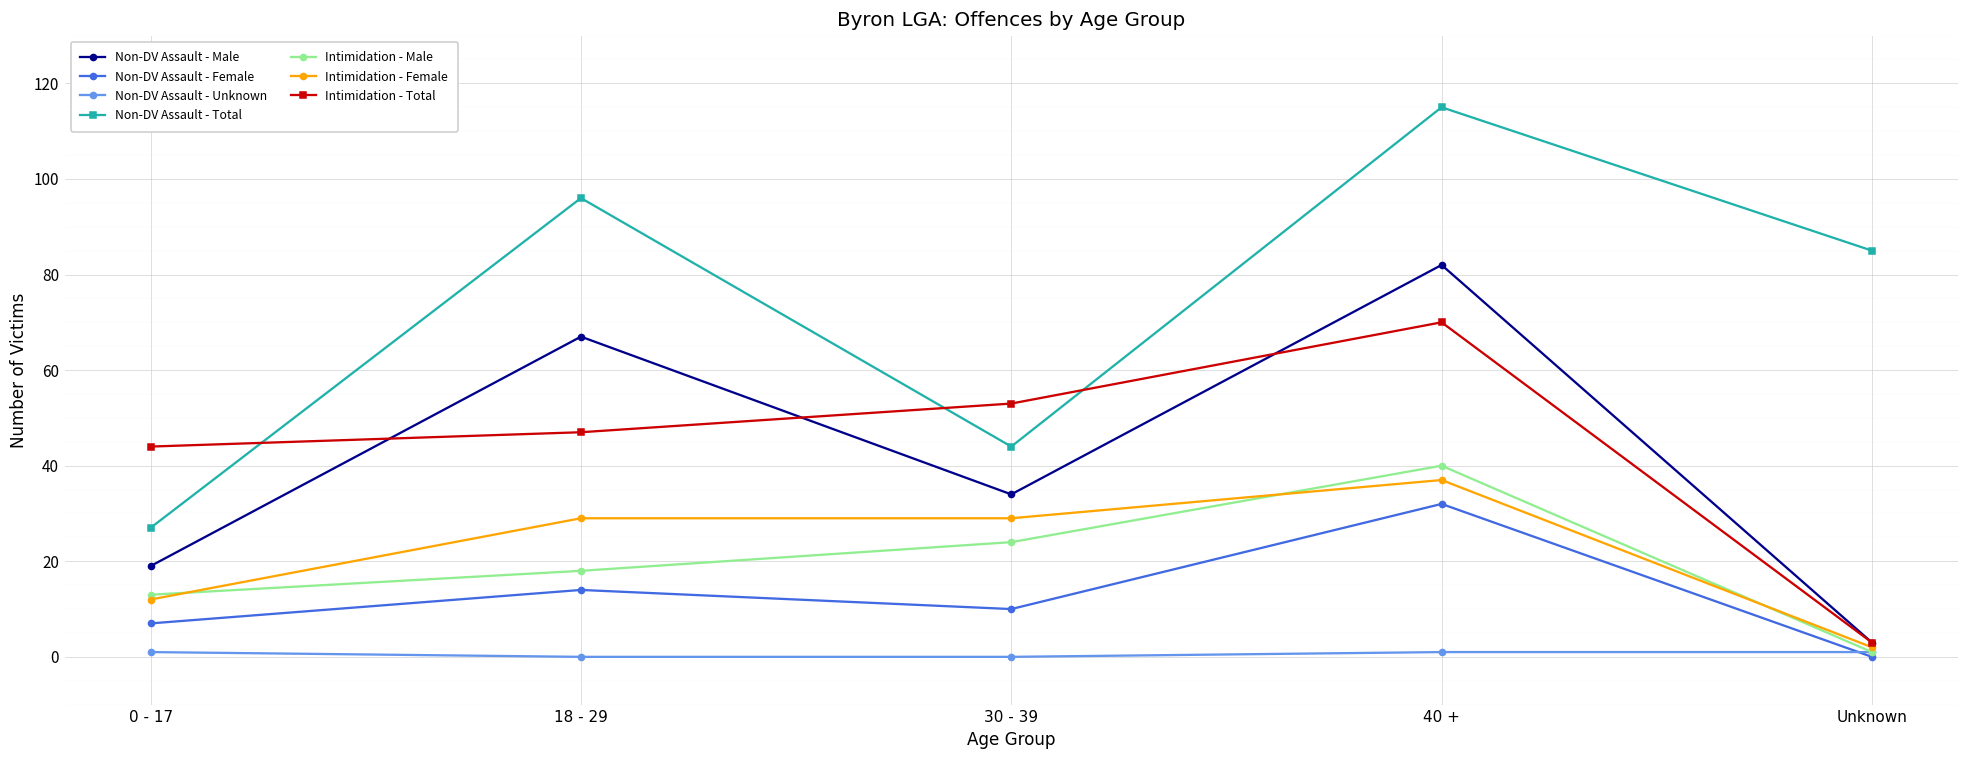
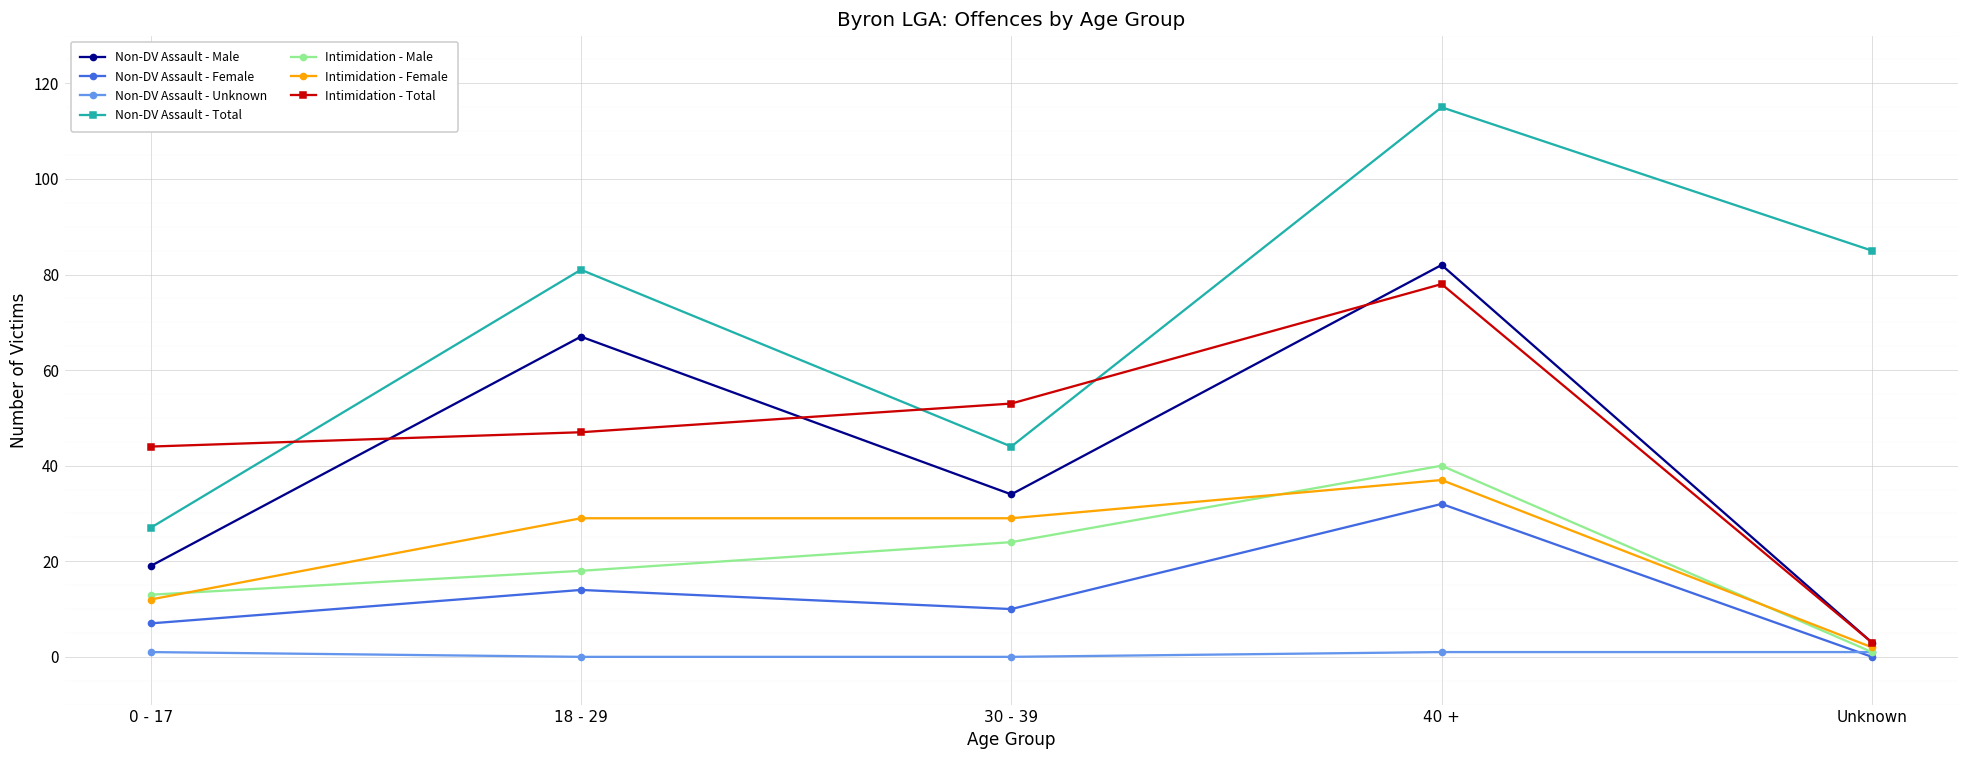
  {
    "Non-DV Assault - Male": {
      "0 - 17": 19,
      "18 - 29": 67,
      "30 - 39": 34,
      "40 +": 82
    },
    "Non-DV Assault - Total": {
      "0 - 17": 27,
-     "18 - 29": 96,
+     "18 - 29": 81,
      "30 - 39": 44,
      "40 +": 115,
      "Unknown": 85
    },
    "Intimidation - Male": {
      "0 - 17": 13,
      "18 - 29": 18,
      "30 - 39": 24,
      "40 +": 40
    },
    "Intimidation - Female": {
      "0 - 17": 12,
      "18 - 29": 29,
      "30 - 39": 29,
      "40 +": 37,
      "Unknown": 2
    },
    "Intimidation - Total": {
      "0 - 17": 44,
      "18 - 29": 47,
      "30 - 39": 53,
-     "40 +": 70
+     "40 +": 78
    }
  }
